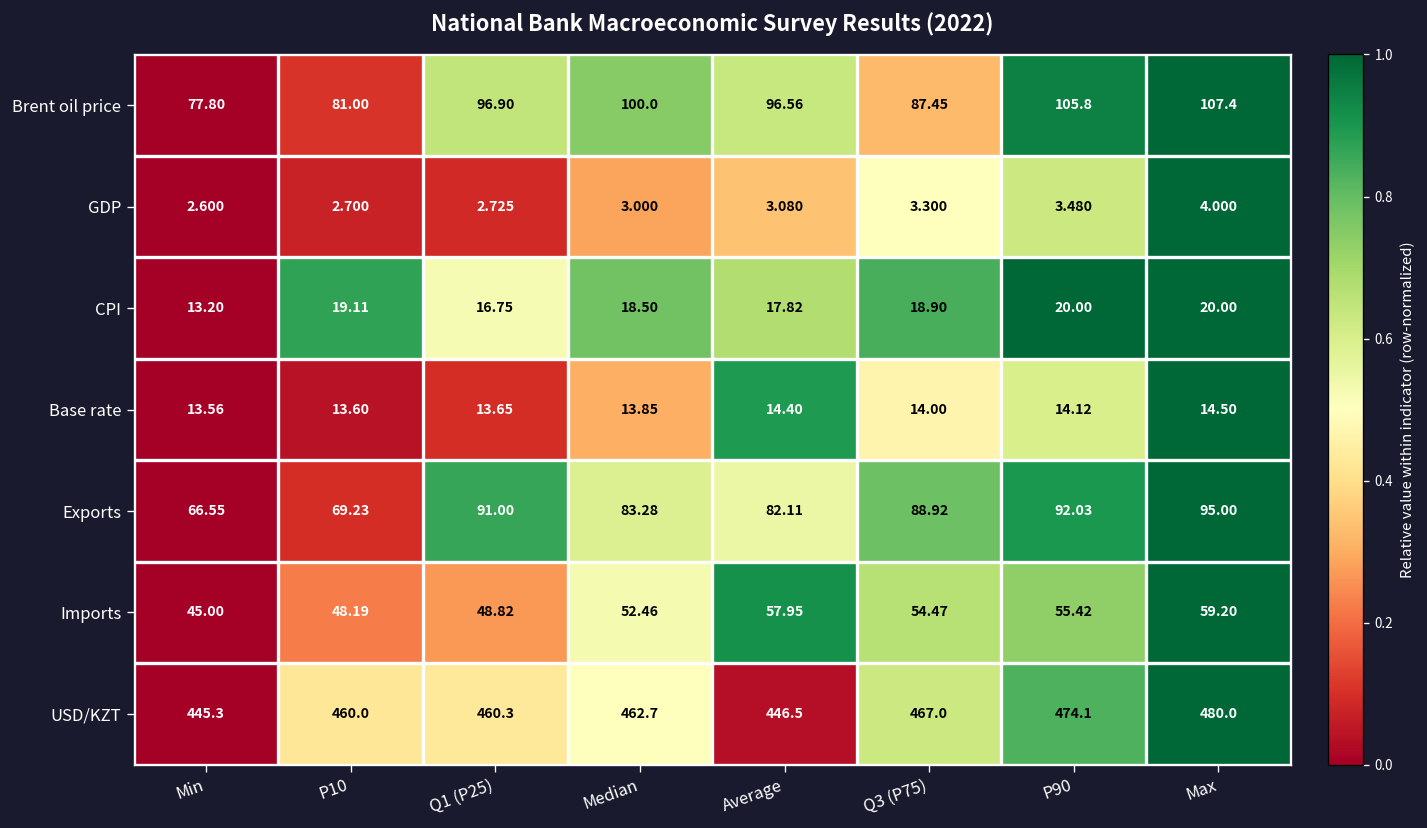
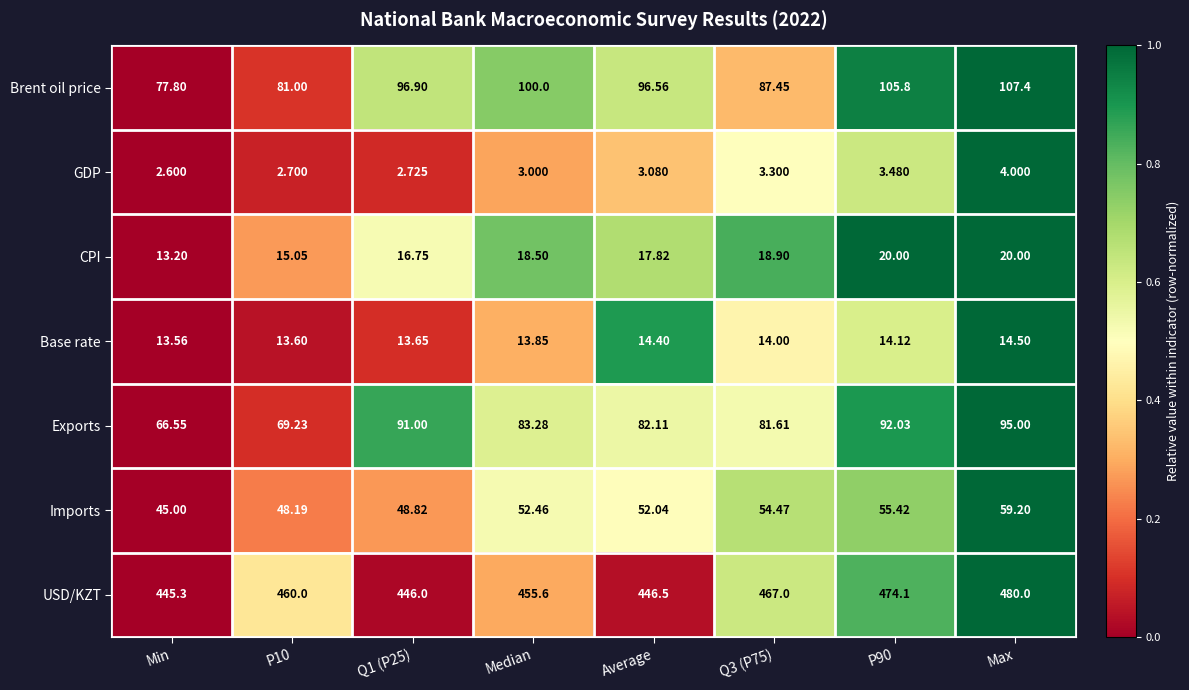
  {
    "Brent oil price": {
      "Min": 77.80,
      "P10": 81.00,
      "Q1 (P25)": 96.90,
      "Median": 100.0,
      "Average": 96.56,
      "Q3 (P75)": 87.45,
      "P90": 105.8,
      "Max": 107.4
    },
    "GDP": {
      "Min": 2.600,
      "P10": 2.700,
      "Q1 (P25)": 2.725,
      "Median": 3.000,
      "Average": 3.080,
      "Q3 (P75)": 3.300,
      "P90": 3.480,
      "Max": 4.000
    },
    "CPI": {
      "Min": 13.20,
-     "P10": 19.11,
+     "P10": 15.05,
      "Q1 (P25)": 16.75,
      "Median": 18.50,
      "Average": 17.82,
      "Q3 (P75)": 18.90,
      "P90": 20.00,
      "Max": 20.00
    },
    "Base rate": {
      "Min": 13.56,
      "P10": 13.60,
      "Q1 (P25)": 13.65,
      "Median": 13.85,
      "Average": 14.40,
      "Q3 (P75)": 14.00,
      "P90": 14.12,
      "Max": 14.50
    },
    "Exports": {
      "Min": 66.55,
      "P10": 69.23,
      "Q1 (P25)": 91.00,
      "Median": 83.28,
      "Average": 82.11,
-     "Q3 (P75)": 88.92,
+     "Q3 (P75)": 81.61,
      "P90": 92.03,
      "Max": 95.00
    },
    "Imports": {
      "Min": 45.00,
      "P10": 48.19,
      "Q1 (P25)": 48.82,
      "Median": 52.46,
-     "Average": 57.95,
+     "Average": 52.04,
      "Q3 (P75)": 54.47,
      "P90": 55.42,
      "Max": 59.20
    },
    "USD/KZT": {
      "Min": 445.3,
      "P10": 460.0,
-     "Q1 (P25)": 460.3,
-     "Median": 462.7,
+     "Q1 (P25)": 446.0,
+     "Median": 455.6,
      "Average": 446.5,
      "Q3 (P75)": 467.0,
      "P90": 474.1,
      "Max": 480.0
    }
  }
